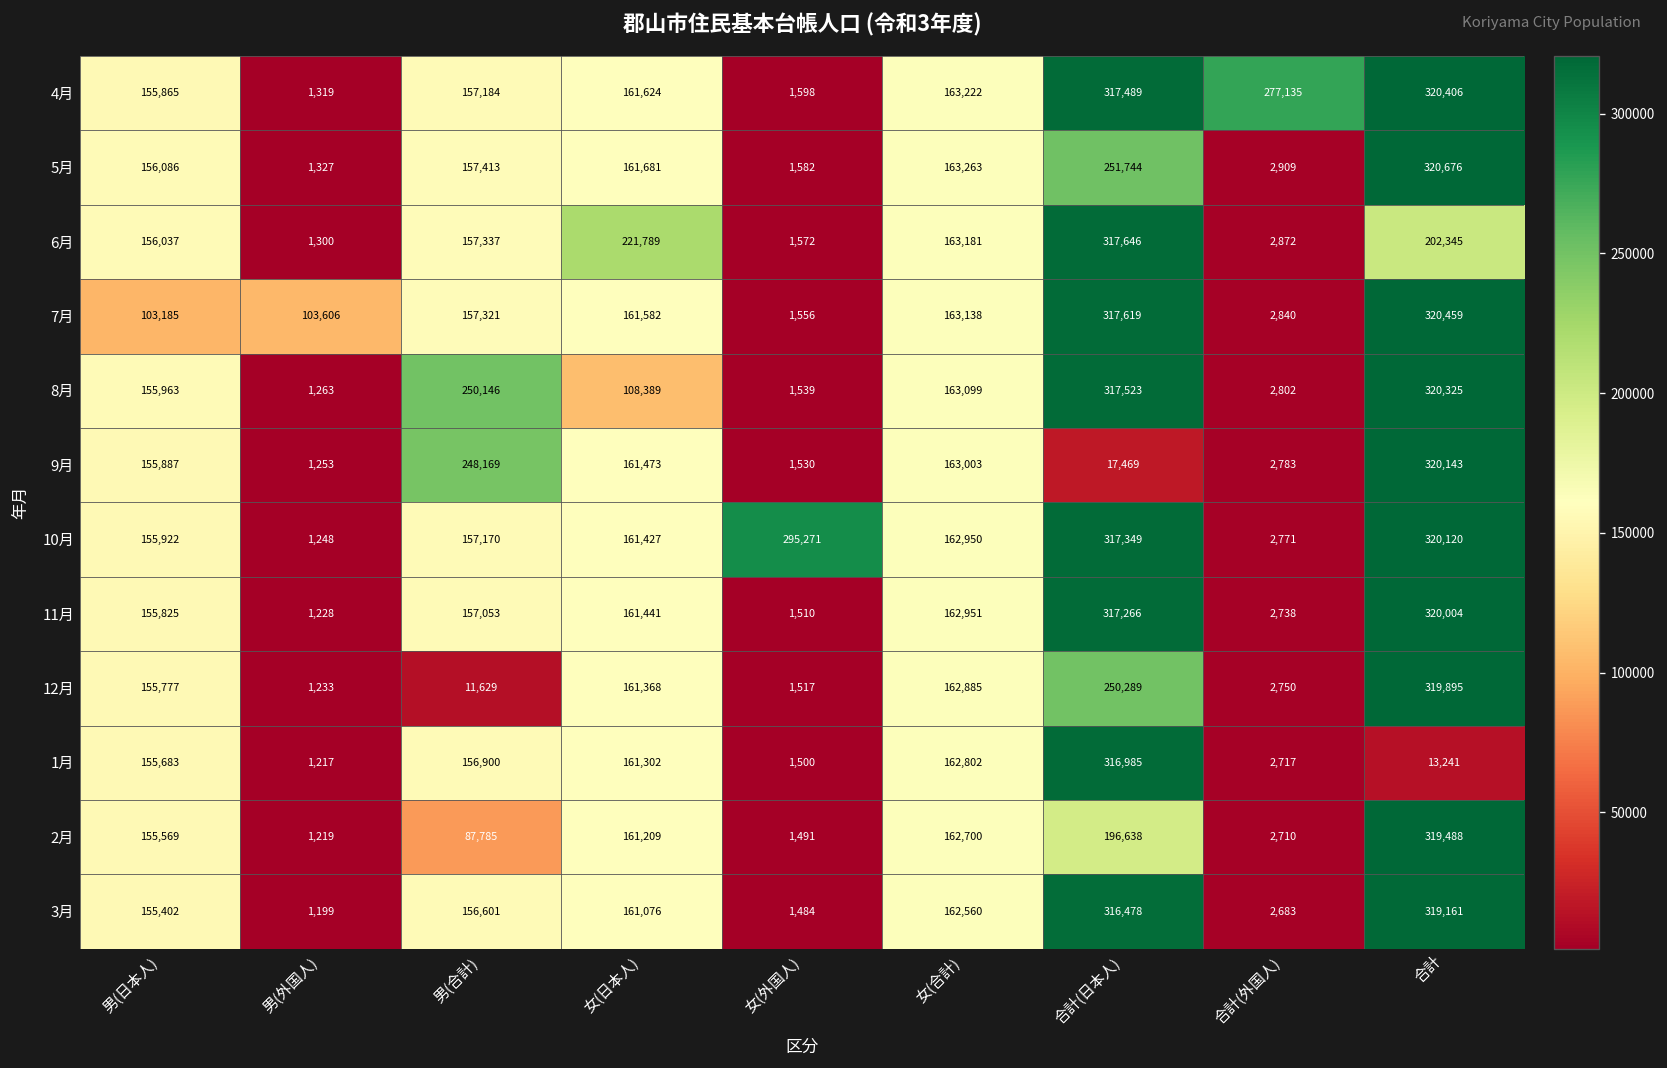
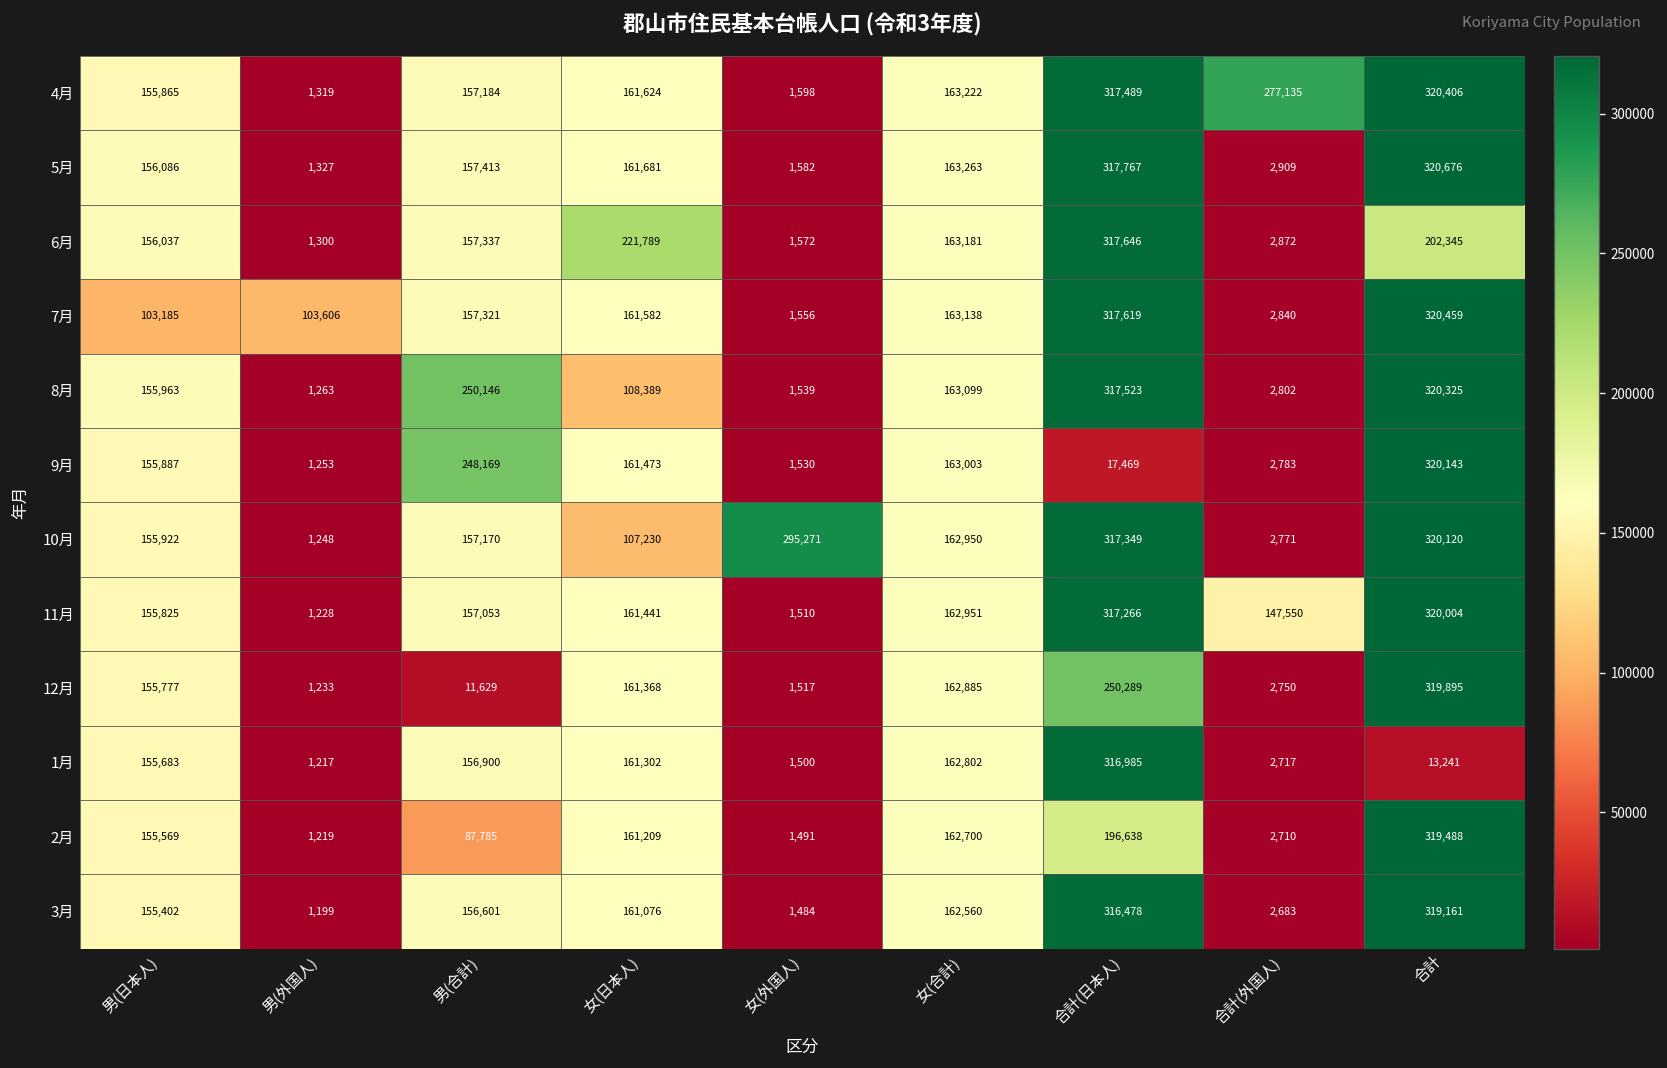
  {
    "4月": {
      "男(日本人)": "155,865",
      "男(外国人)": "1,319",
      "男(合計)": "157,184",
      "女(日本人)": "161,624",
      "女(外国人)": "1,598",
      "女(合計)": "163,222",
      "合計(日本人)": "317,489",
      "合計(外国人)": "277,135",
      "合計": "320,406"
    },
    "5月": {
      "男(日本人)": "156,086",
      "男(外国人)": "1,327",
      "男(合計)": "157,413",
      "女(日本人)": "161,681",
      "女(外国人)": "1,582",
      "女(合計)": "163,263",
-     "合計(日本人)": "251,744",
+     "合計(日本人)": "317,767",
      "合計(外国人)": "2,909",
      "合計": "320,676"
    },
    "6月": {
      "男(日本人)": "156,037",
      "男(外国人)": "1,300",
      "男(合計)": "157,337",
      "女(日本人)": "221,789",
      "女(外国人)": "1,572",
      "女(合計)": "163,181",
      "合計(日本人)": "317,646",
      "合計(外国人)": "2,872",
      "合計": "202,345"
    },
    "7月": {
      "男(日本人)": "103,185",
      "男(外国人)": "103,606",
      "男(合計)": "157,321",
      "女(日本人)": "161,582",
      "女(外国人)": "1,556",
      "女(合計)": "163,138",
      "合計(日本人)": "317,619",
      "合計(外国人)": "2,840",
      "合計": "320,459"
    },
    "8月": {
      "男(日本人)": "155,963",
      "男(外国人)": "1,263",
      "男(合計)": "250,146",
      "女(日本人)": "108,389",
      "女(外国人)": "1,539",
      "女(合計)": "163,099",
      "合計(日本人)": "317,523",
      "合計(外国人)": "2,802",
      "合計": "320,325"
    },
    "9月": {
      "男(日本人)": "155,887",
      "男(外国人)": "1,253",
      "男(合計)": "248,169",
      "女(日本人)": "161,473",
      "女(外国人)": "1,530",
      "女(合計)": "163,003",
      "合計(日本人)": "17,469",
      "合計(外国人)": "2,783",
      "合計": "320,143"
    },
    "10月": {
      "男(日本人)": "155,922",
      "男(外国人)": "1,248",
      "男(合計)": "157,170",
-     "女(日本人)": "161,427",
+     "女(日本人)": "107,230",
      "女(外国人)": "295,271",
      "女(合計)": "162,950",
      "合計(日本人)": "317,349",
      "合計(外国人)": "2,771",
      "合計": "320,120"
    },
    "11月": {
      "男(日本人)": "155,825",
      "男(外国人)": "1,228",
      "男(合計)": "157,053",
      "女(日本人)": "161,441",
      "女(外国人)": "1,510",
      "女(合計)": "162,951",
      "合計(日本人)": "317,266",
-     "合計(外国人)": "2,738",
+     "合計(外国人)": "147,550",
      "合計": "320,004"
    },
    "12月": {
      "男(日本人)": "155,777",
      "男(外国人)": "1,233",
      "男(合計)": "11,629",
      "女(日本人)": "161,368",
      "女(外国人)": "1,517",
      "女(合計)": "162,885",
      "合計(日本人)": "250,289",
      "合計(外国人)": "2,750",
      "合計": "319,895"
    },
    "1月": {
      "男(日本人)": "155,683",
      "男(外国人)": "1,217",
      "男(合計)": "156,900",
      "女(日本人)": "161,302",
      "女(外国人)": "1,500",
      "女(合計)": "162,802",
      "合計(日本人)": "316,985",
      "合計(外国人)": "2,717",
      "合計": "13,241"
    },
    "2月": {
      "男(日本人)": "155,569",
      "男(外国人)": "1,219",
      "男(合計)": "87,785",
      "女(日本人)": "161,209",
      "女(外国人)": "1,491",
      "女(合計)": "162,700",
      "合計(日本人)": "196,638",
      "合計(外国人)": "2,710",
      "合計": "319,488"
    },
    "3月": {
      "男(日本人)": "155,402",
      "男(外国人)": "1,199",
      "男(合計)": "156,601",
      "女(日本人)": "161,076",
      "女(外国人)": "1,484",
      "女(合計)": "162,560",
      "合計(日本人)": "316,478",
      "合計(外国人)": "2,683",
      "合計": "319,161"
    }
  }
